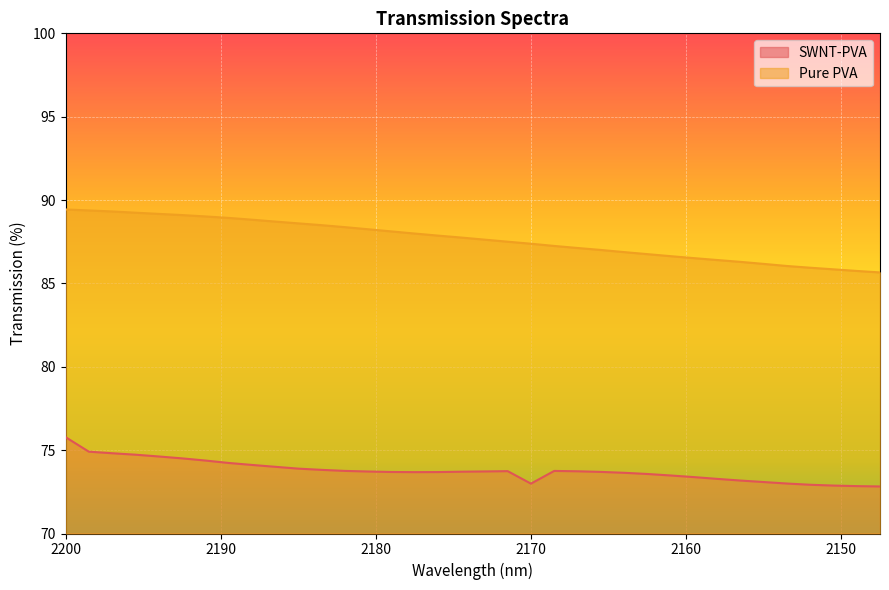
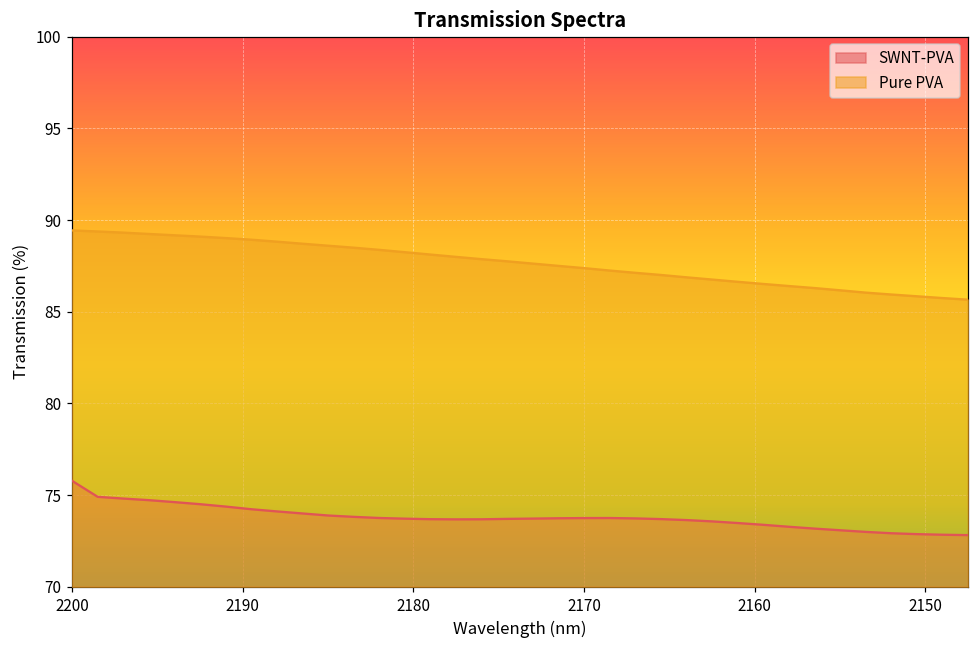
  {
    "SWNT-PVA": {
      "2200": 75.8,
-     "2170": 73.0
+     "2170": 73.8
    },
    "Pure PVA": {
      "2200": 89.4,
      "2170": 87.4
    }
  }
